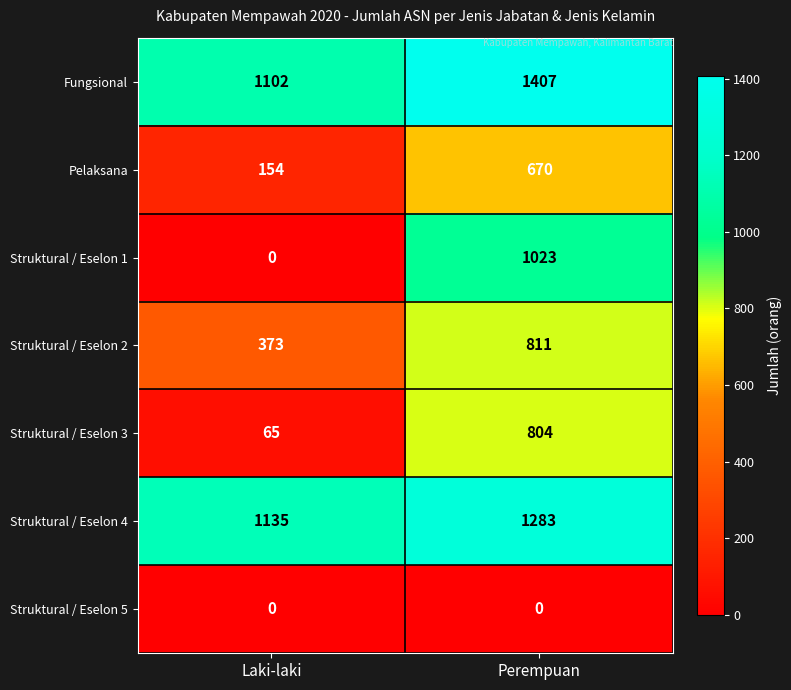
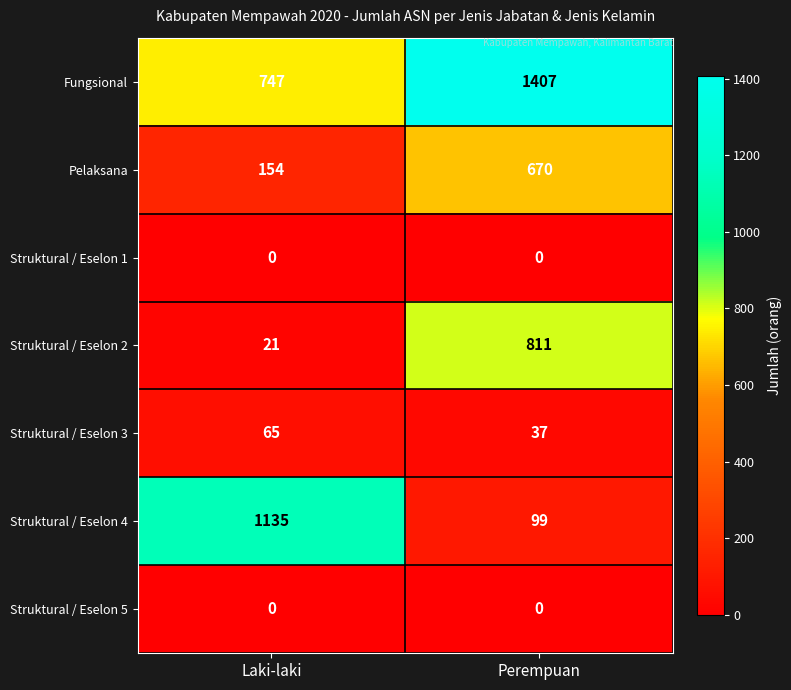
  {
    "Fungsional": {
-     "Laki-laki": 1102
+     "Laki-laki": 747
    },
    "Pelaksana": {
      "Laki-laki": 154,
      "Perempuan": 670
    },
    "Struktural / Eselon 1": {
      "Laki-laki": 0,
-     "Perempuan": 1023
+     "Perempuan": 0
    },
    "Struktural / Eselon 2": {
-     "Laki-laki": 373,
+     "Laki-laki": 21,
      "Perempuan": 811
    },
    "Struktural / Eselon 3": {
      "Laki-laki": 65,
-     "Perempuan": 804
+     "Perempuan": 37
    },
    "Struktural / Eselon 4": {
      "Laki-laki": 1135,
-     "Perempuan": 1283
+     "Perempuan": 99
    },
    "Struktural / Eselon 5": {
      "Laki-laki": 0,
      "Perempuan": 0
    }
  }
